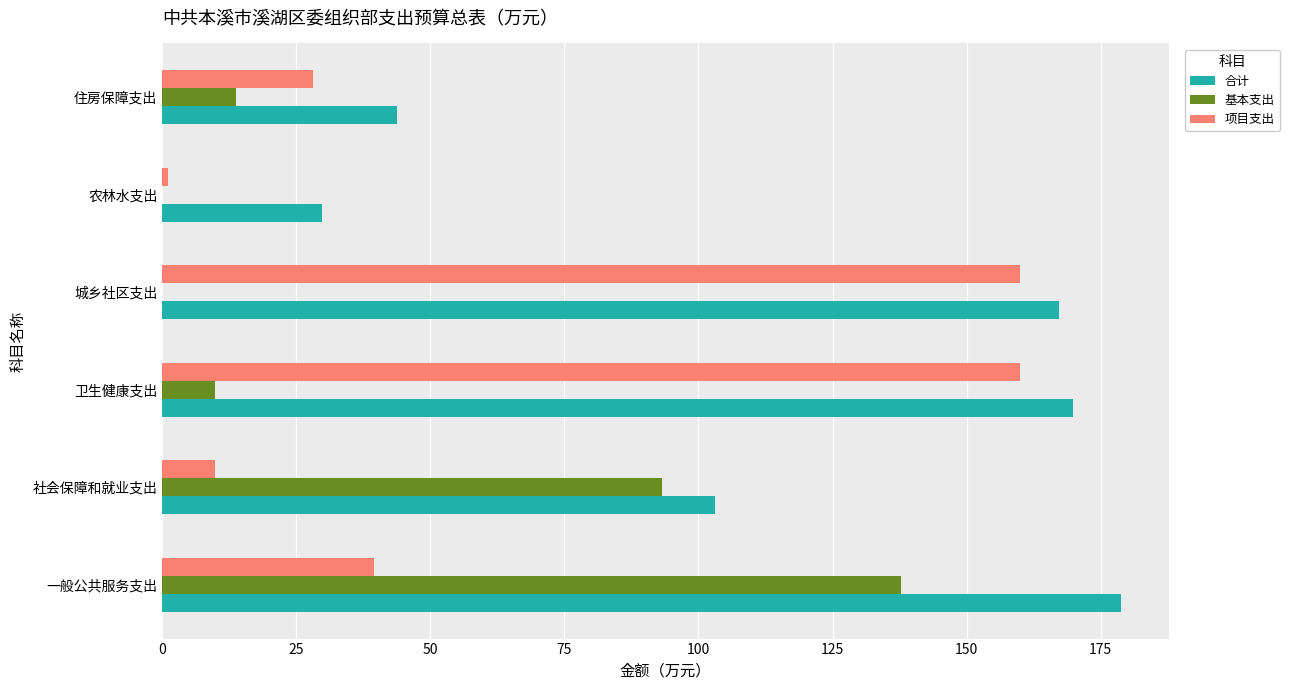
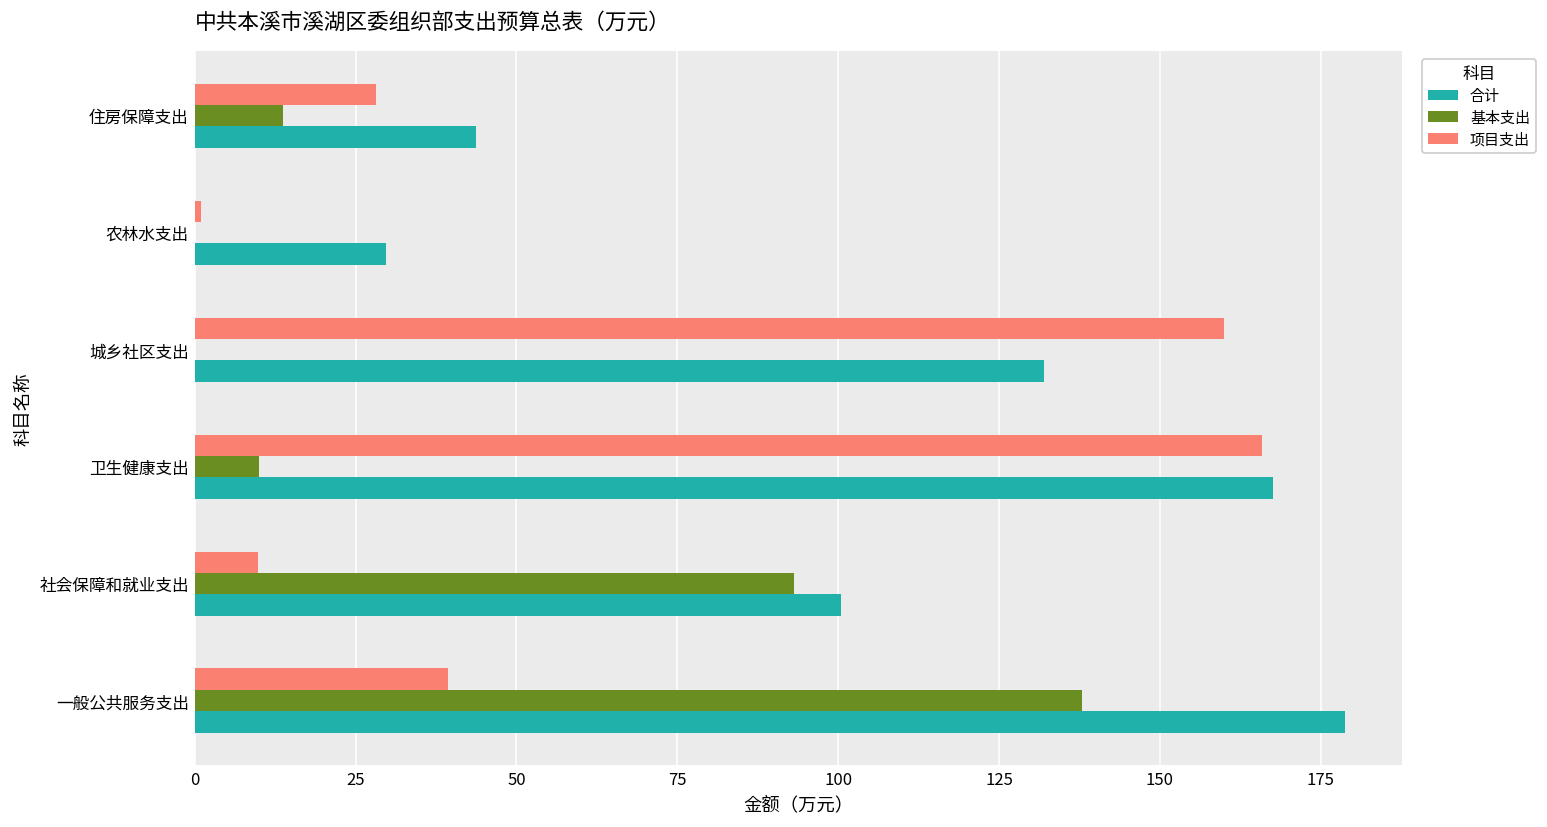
  {
    "合计": {
      "住房保障支出": 44,
      "农林水支出": 30,
-     "城乡社区支出": 167,
-     "卫生健康支出": 170,
-     "社会保障和就业支出": 103,
+     "城乡社区支出": 132,
+     "卫生健康支出": 168,
+     "社会保障和就业支出": 100,
      "一般公共服务支出": 179
    },
    "基本支出": {
      "住房保障支出": 14,
      "农林水支出": 0,
      "城乡社区支出": 0,
      "卫生健康支出": 10,
      "社会保障和就业支出": 93,
      "一般公共服务支出": 138
    },
    "项目支出": {
      "住房保障支出": 28,
      "农林水支出": 1,
      "城乡社区支出": 160,
-     "卫生健康支出": 160,
+     "卫生健康支出": 166,
      "社会保障和就业支出": 10,
      "一般公共服务支出": 39
    }
  }
